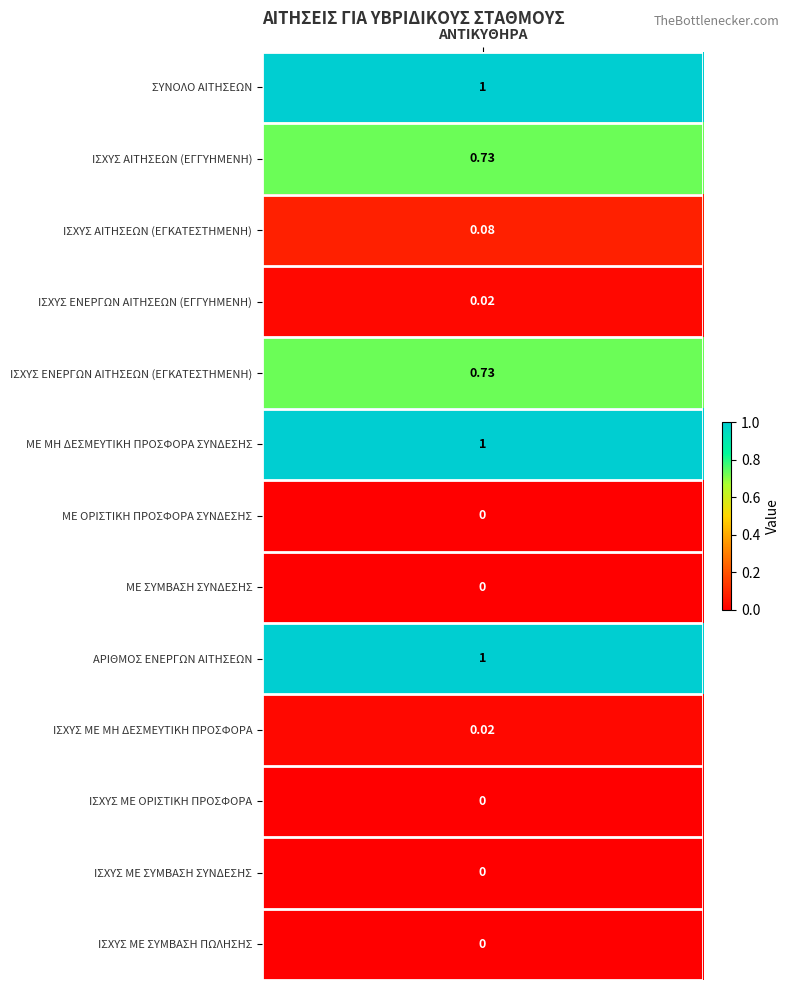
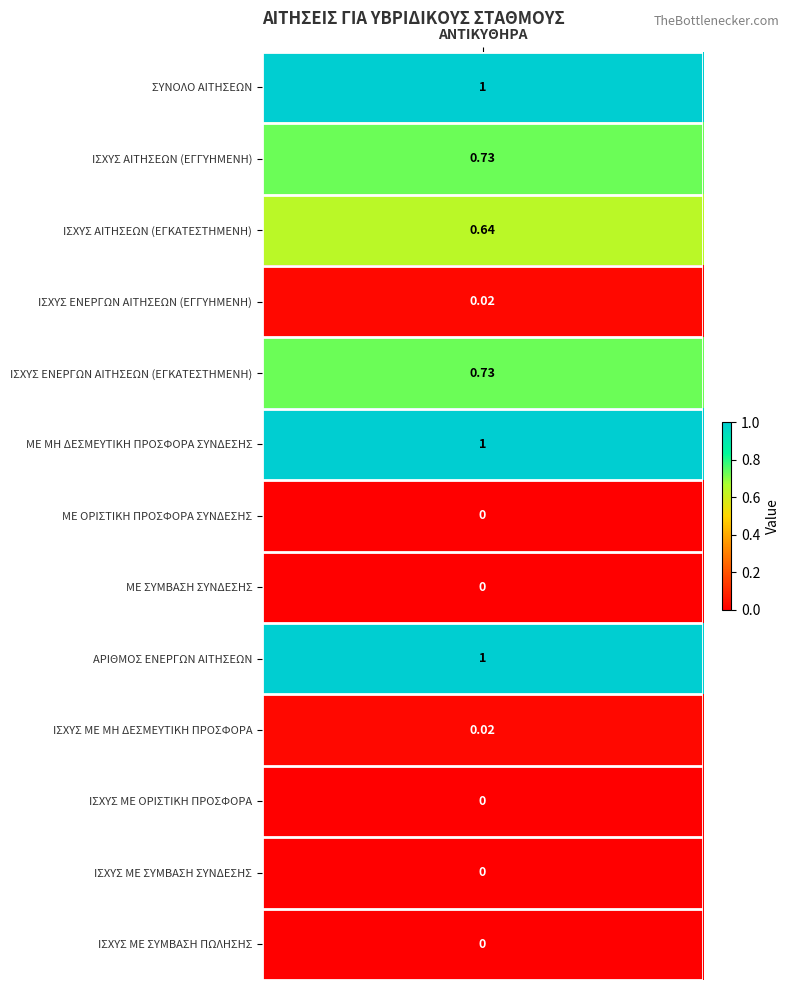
  {
    "ΣΥΝΟΛΟ ΑΙΤΗΣΕΩΝ": {
      "ΑΝΤΙΚΥΘΗΡΑ": 1
    },
    "ΙΣΧΥΣ ΑΙΤΗΣΕΩΝ (ΕΓΓΥΗΜΕΝΗ)": {
      "ΑΝΤΙΚΥΘΗΡΑ": 0.73
    },
    "ΙΣΧΥΣ ΑΙΤΗΣΕΩΝ (ΕΓΚΑΤΕΣΤΗΜΕΝΗ)": {
-     "ΑΝΤΙΚΥΘΗΡΑ": 0.08
+     "ΑΝΤΙΚΥΘΗΡΑ": 0.64
    },
    "ΙΣΧΥΣ ΕΝΕΡΓΩΝ ΑΙΤΗΣΕΩΝ (ΕΓΓΥΗΜΕΝΗ)": {
      "ΑΝΤΙΚΥΘΗΡΑ": 0.02
    },
    "ΙΣΧΥΣ ΕΝΕΡΓΩΝ ΑΙΤΗΣΕΩΝ (ΕΓΚΑΤΕΣΤΗΜΕΝΗ)": {
      "ΑΝΤΙΚΥΘΗΡΑ": 0.73
    },
    "ΜΕ ΜΗ ΔΕΣΜΕΥΤΙΚΗ ΠΡΟΣΦΟΡΑ ΣΥΝΔΕΣΗΣ": {
      "ΑΝΤΙΚΥΘΗΡΑ": 1
    },
    "ΜΕ ΟΡΙΣΤΙΚΗ ΠΡΟΣΦΟΡΑ ΣΥΝΔΕΣΗΣ": {
      "ΑΝΤΙΚΥΘΗΡΑ": 0
    },
    "ΜΕ ΣΥΜΒΑΣΗ ΣΥΝΔΕΣΗΣ": {
      "ΑΝΤΙΚΥΘΗΡΑ": 0
    },
    "ΑΡΙΘΜΟΣ ΕΝΕΡΓΩΝ ΑΙΤΗΣΕΩΝ": {
      "ΑΝΤΙΚΥΘΗΡΑ": 1
    },
    "ΙΣΧΥΣ ΜΕ ΜΗ ΔΕΣΜΕΥΤΙΚΗ ΠΡΟΣΦΟΡΑ": {
      "ΑΝΤΙΚΥΘΗΡΑ": 0.02
    },
    "ΙΣΧΥΣ ΜΕ ΟΡΙΣΤΙΚΗ ΠΡΟΣΦΟΡΑ": {
      "ΑΝΤΙΚΥΘΗΡΑ": 0
    },
    "ΙΣΧΥΣ ΜΕ ΣΥΜΒΑΣΗ ΣΥΝΔΕΣΗΣ": {
      "ΑΝΤΙΚΥΘΗΡΑ": 0
    },
    "ΙΣΧΥΣ ΜΕ ΣΥΜΒΑΣΗ ΠΩΛΗΣΗΣ": {
      "ΑΝΤΙΚΥΘΗΡΑ": 0
    }
  }
